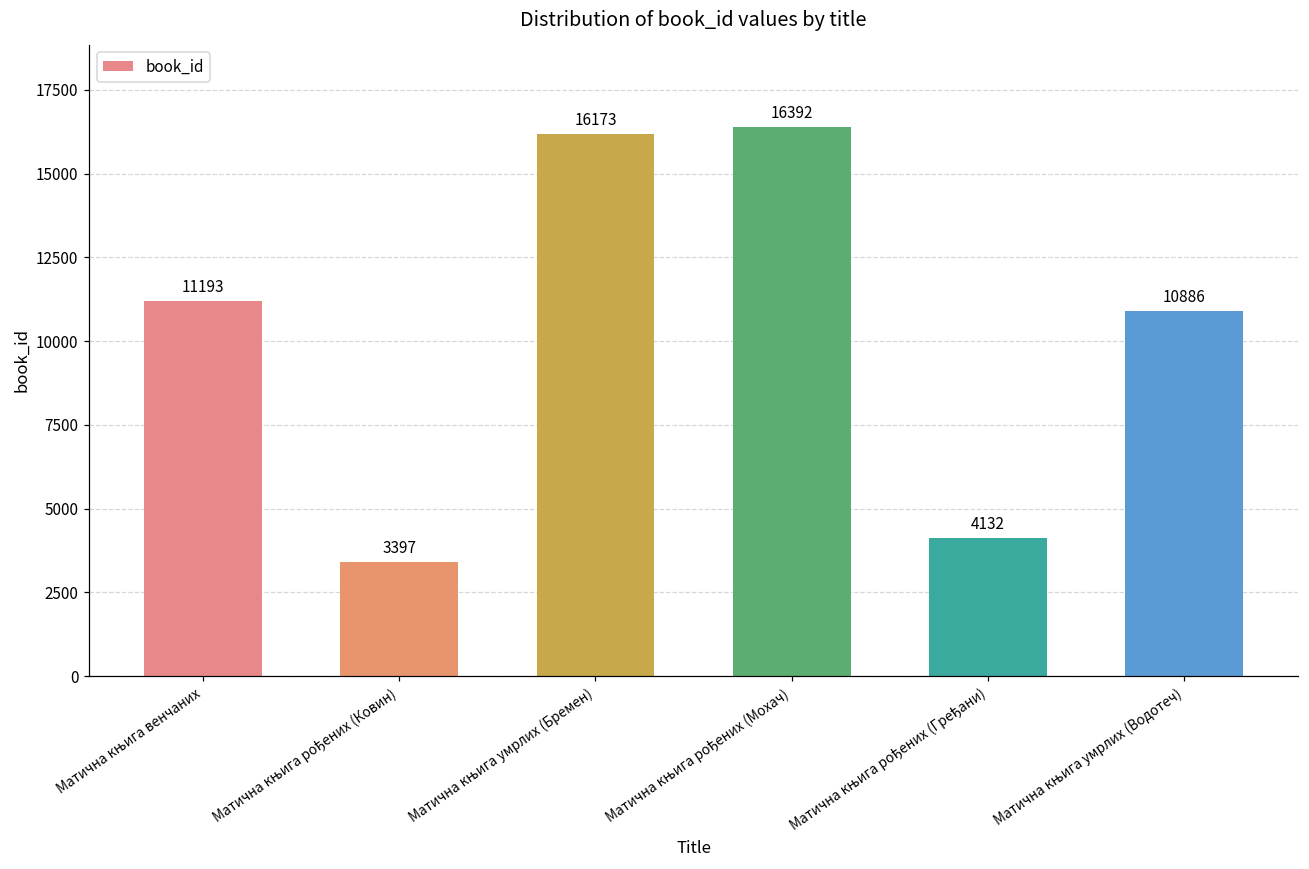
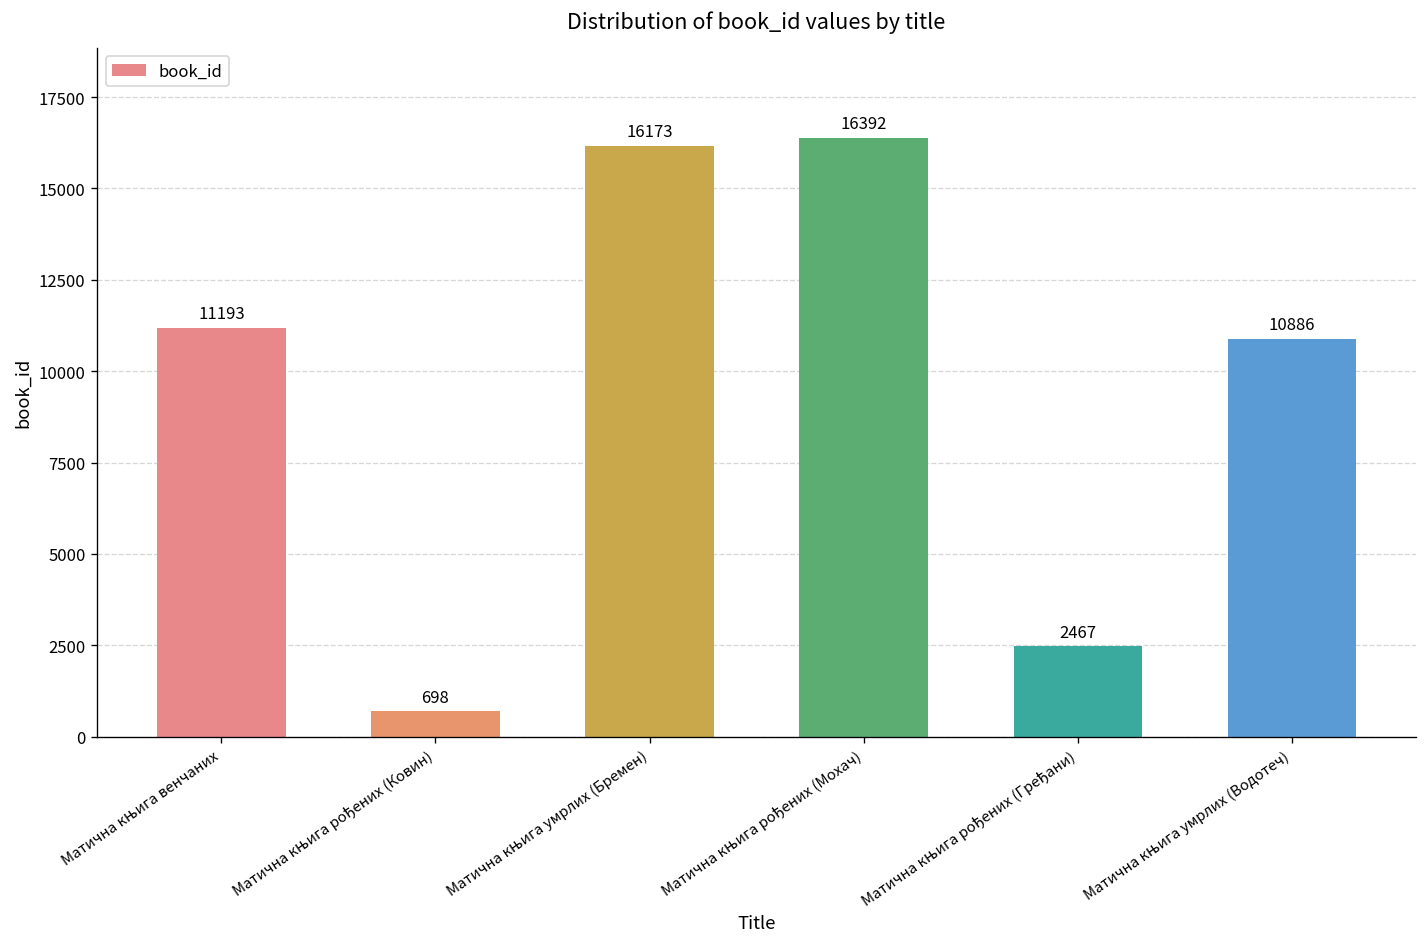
  {
    "Матична књига венчаних": 11193,
-   "Матична књига рођених (Ковин)": 3397,
+   "Матична књига рођених (Ковин)": 698,
    "Матична књига умрлих (Бремен)": 16173,
    "Матична књига рођених (Мохач)": 16392,
-   "Матична књига рођених (Гређани)": 4132,
+   "Матична књига рођених (Гређани)": 2467,
    "Матична књига умрлих (Водотеч)": 10886
  }
